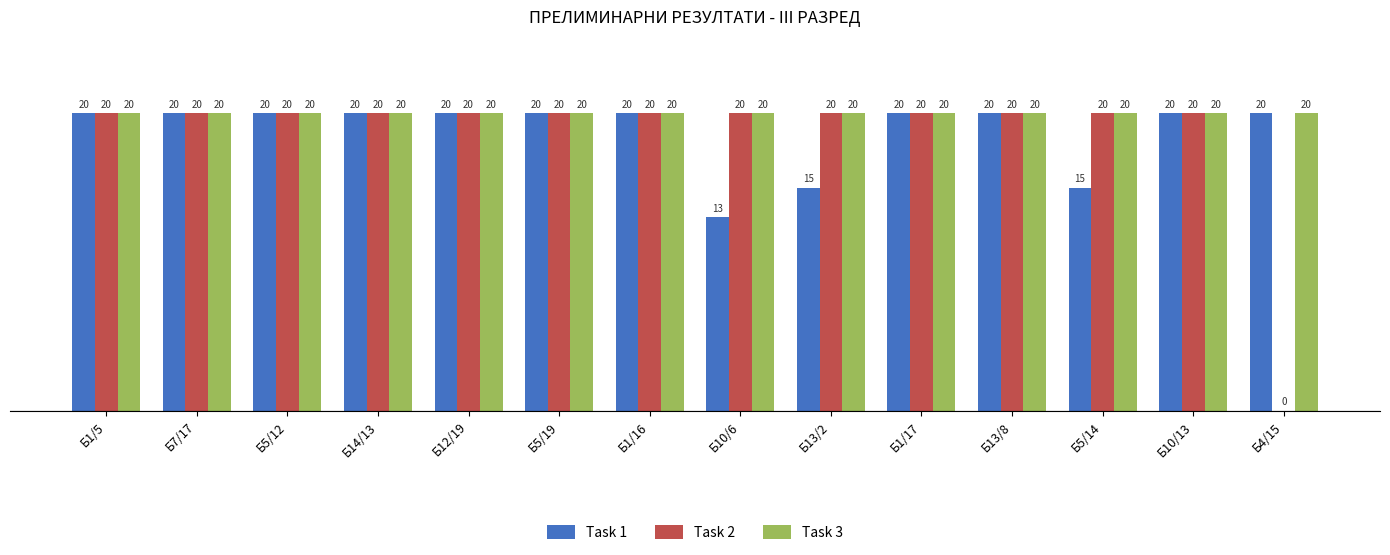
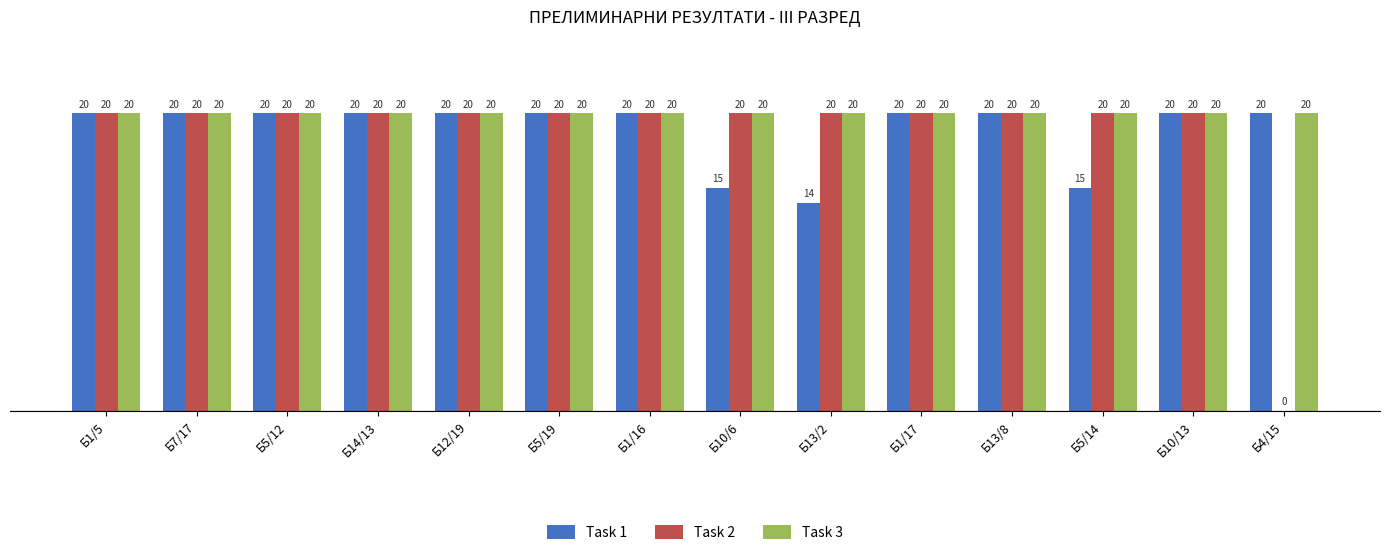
  {
    "Task 1": {
      "Б1/5": 20,
      "Б7/17": 20,
      "Б5/12": 20,
      "Б14/13": 20,
      "Б12/19": 20,
      "Б5/19": 20,
      "Б1/16": 20,
-     "Б10/6": 13,
-     "Б13/2": 15,
+     "Б10/6": 15,
+     "Б13/2": 14,
      "Б1/17": 20,
      "Б13/8": 20,
      "Б5/14": 15,
      "Б10/13": 20,
      "Б4/15": 20
    },
    "Task 2": {
      "Б1/5": 20,
      "Б7/17": 20,
      "Б5/12": 20,
      "Б14/13": 20,
      "Б12/19": 20,
      "Б5/19": 20,
      "Б1/16": 20,
      "Б10/6": 20,
      "Б13/2": 20,
      "Б1/17": 20,
      "Б13/8": 20,
      "Б5/14": 20,
      "Б10/13": 20,
      "Б4/15": 0
    },
    "Task 3": {
      "Б1/5": 20,
      "Б7/17": 20,
      "Б5/12": 20,
      "Б14/13": 20,
      "Б12/19": 20,
      "Б5/19": 20,
      "Б1/16": 20,
      "Б10/6": 20,
      "Б13/2": 20,
      "Б1/17": 20,
      "Б13/8": 20,
      "Б5/14": 20,
      "Б10/13": 20,
      "Б4/15": 20
    }
  }
